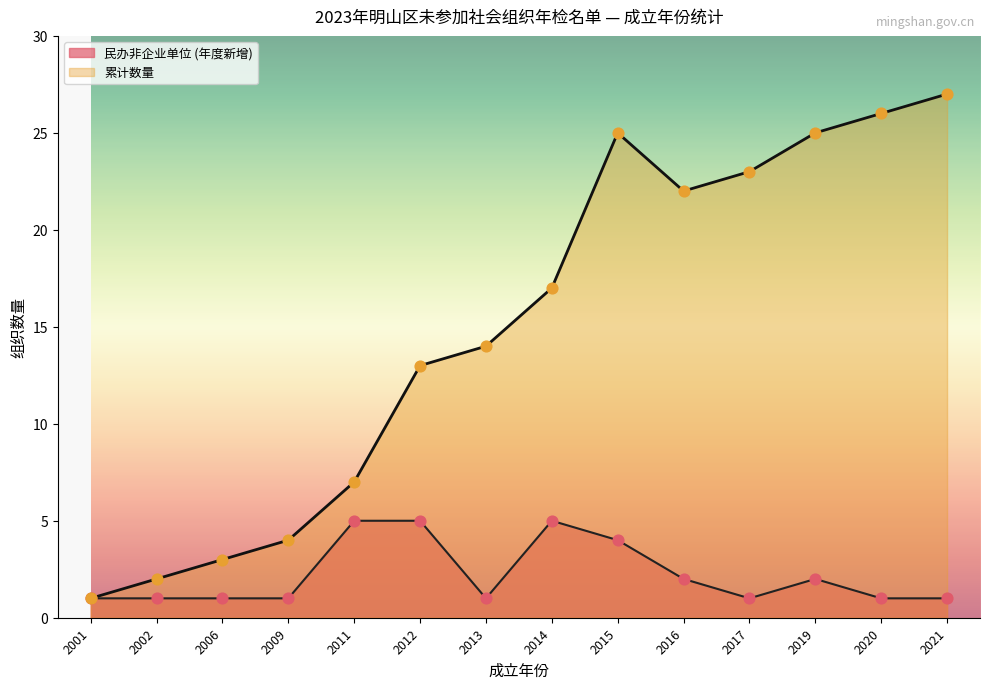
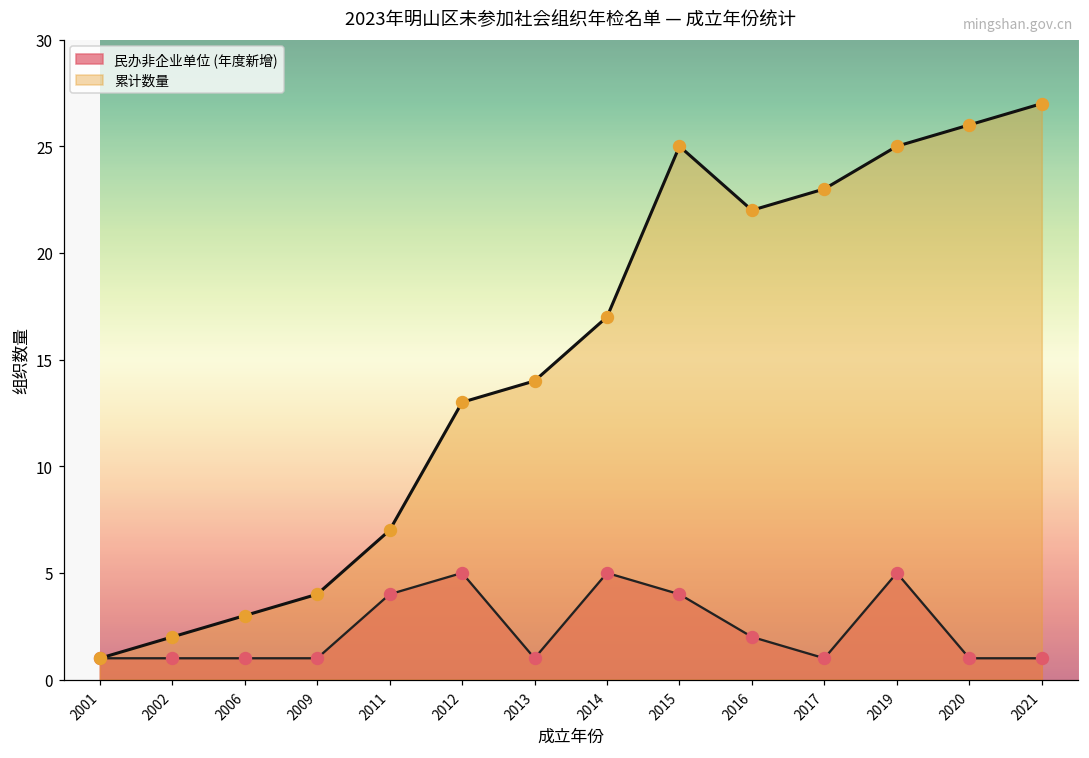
  {
    "民办非企业单位 (年度新增)": {
      "2002": 1,
      "2006": 1,
      "2009": 1,
-     "2011": 5,
+     "2011": 4,
      "2012": 5,
      "2013": 1,
      "2014": 5,
      "2015": 4,
      "2016": 2,
      "2017": 1,
-     "2019": 2,
+     "2019": 5,
      "2020": 1,
      "2021": 1
    },
    "累计数量": {
      "2002": 2,
      "2006": 3,
      "2009": 4,
      "2011": 7,
      "2012": 13,
      "2013": 14,
      "2014": 17,
      "2015": 25,
      "2016": 22,
      "2017": 23,
      "2019": 25,
      "2020": 26,
      "2021": 27
    }
  }
